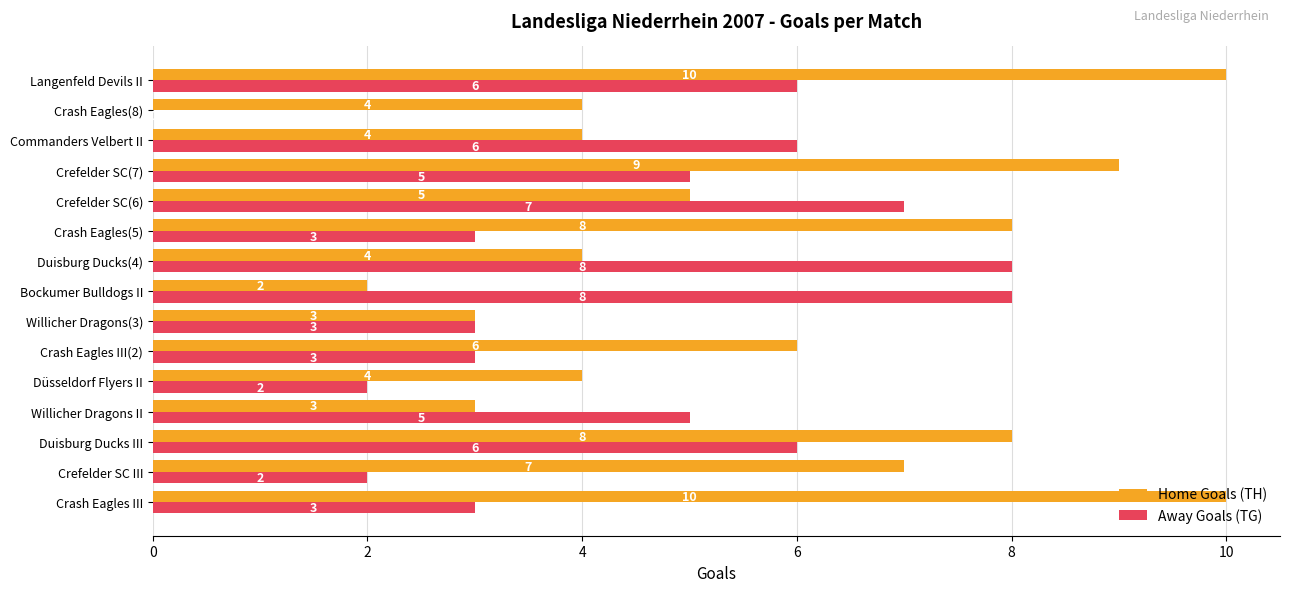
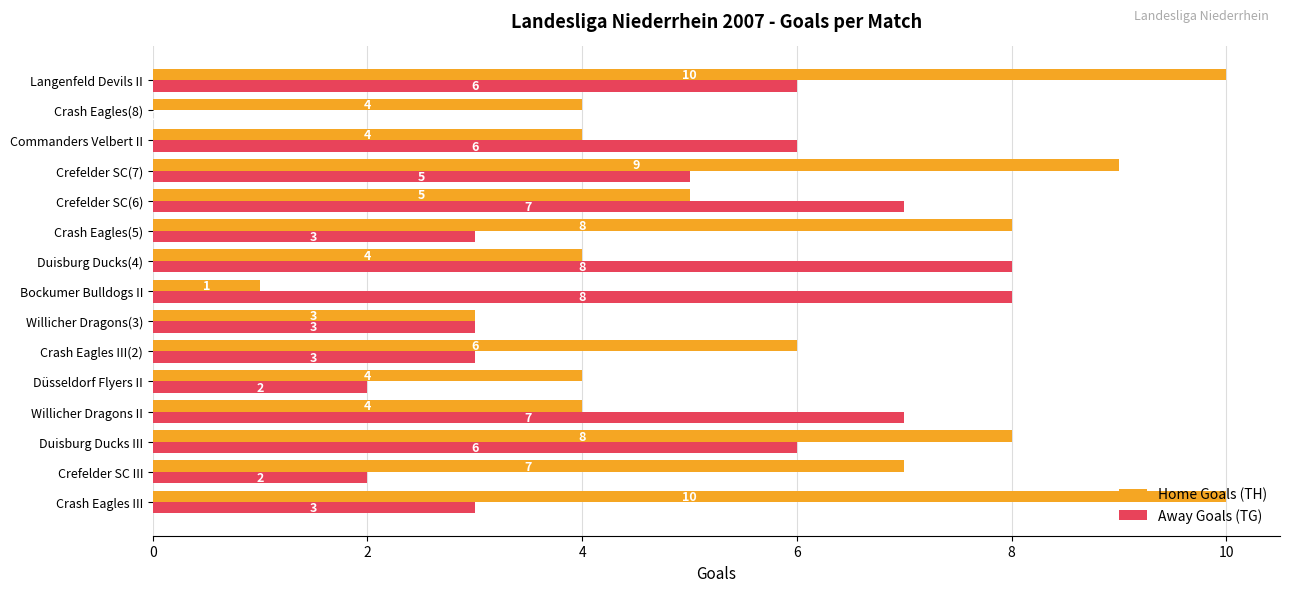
  {
    "Home Goals (TH)": {
      "Langenfeld Devils II": 10,
      "Crash Eagles(8)": 4,
      "Commanders Velbert II": 4,
      "Crefelder SC(7)": 9,
      "Crefelder SC(6)": 5,
      "Crash Eagles(5)": 8,
      "Duisburg Ducks(4)": 4,
-     "Bockumer Bulldogs II": 2,
+     "Bockumer Bulldogs II": 1,
      "Willicher Dragons(3)": 3,
      "Crash Eagles III(2)": 6,
      "Düsseldorf Flyers II": 4,
-     "Willicher Dragons II": 3,
+     "Willicher Dragons II": 4,
      "Duisburg Ducks III": 8,
      "Crefelder SC III": 7,
      "Crash Eagles III": 10
    },
    "Away Goals (TG)": {
      "Langenfeld Devils II": 6,
      "Commanders Velbert II": 6,
      "Crefelder SC(7)": 5,
      "Crefelder SC(6)": 7,
      "Crash Eagles(5)": 3,
      "Duisburg Ducks(4)": 8,
      "Bockumer Bulldogs II": 8,
      "Willicher Dragons(3)": 3,
      "Crash Eagles III(2)": 3,
      "Düsseldorf Flyers II": 2,
-     "Willicher Dragons II": 5,
+     "Willicher Dragons II": 7,
      "Duisburg Ducks III": 6,
      "Crefelder SC III": 2,
      "Crash Eagles III": 3
    }
  }
